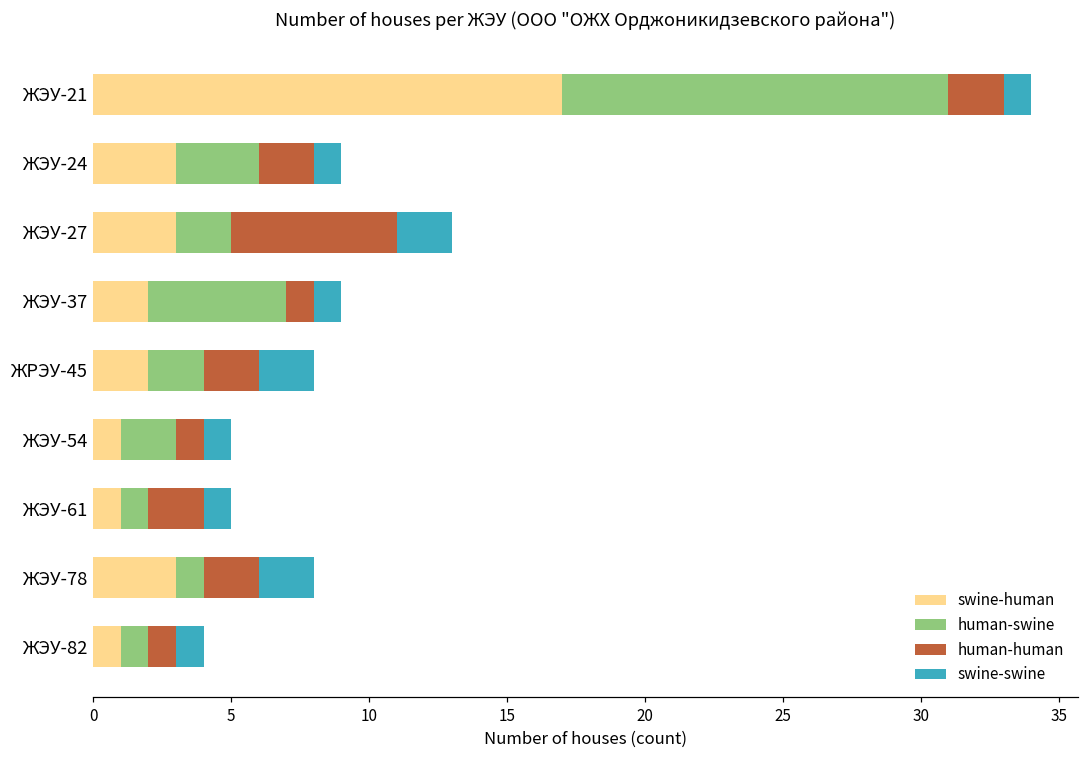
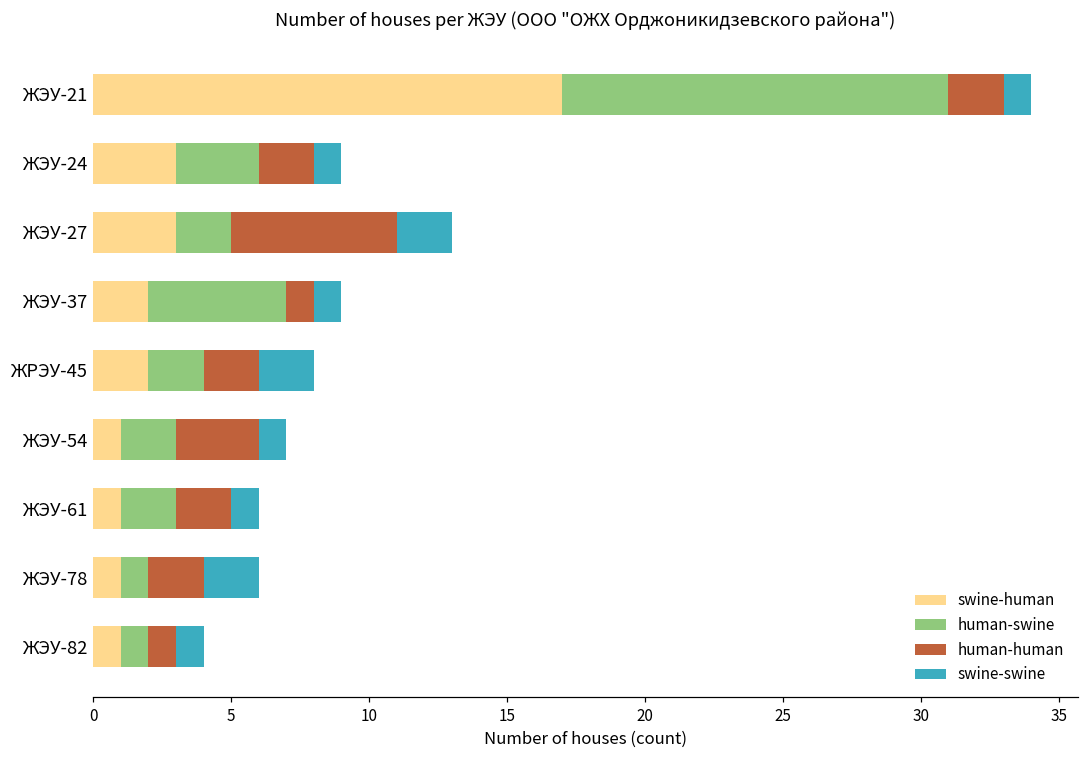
  {
    "swine-human": {
      "ЖЭУ-21": 17,
      "ЖЭУ-24": 3,
      "ЖЭУ-27": 3,
      "ЖЭУ-37": 2,
      "ЖРЭУ-45": 2,
      "ЖЭУ-54": 1,
      "ЖЭУ-61": 1,
-     "ЖЭУ-78": 3,
+     "ЖЭУ-78": 1,
      "ЖЭУ-82": 1
    },
    "human-swine": {
      "ЖЭУ-21": 14,
      "ЖЭУ-24": 3,
      "ЖЭУ-27": 2,
      "ЖЭУ-37": 5,
      "ЖРЭУ-45": 2,
      "ЖЭУ-54": 2,
-     "ЖЭУ-61": 1,
+     "ЖЭУ-61": 2,
      "ЖЭУ-78": 1,
      "ЖЭУ-82": 1
    },
    "human-human": {
      "ЖЭУ-21": 2,
      "ЖЭУ-24": 2,
      "ЖЭУ-27": 6,
      "ЖЭУ-37": 1,
      "ЖРЭУ-45": 2,
-     "ЖЭУ-54": 1,
+     "ЖЭУ-54": 3,
      "ЖЭУ-61": 2,
      "ЖЭУ-78": 2,
      "ЖЭУ-82": 1
    },
    "swine-swine": {
      "ЖЭУ-21": 1,
      "ЖЭУ-24": 1,
      "ЖЭУ-27": 2,
      "ЖЭУ-37": 1,
      "ЖРЭУ-45": 2,
      "ЖЭУ-54": 1,
      "ЖЭУ-61": 1,
      "ЖЭУ-78": 2,
      "ЖЭУ-82": 1
    }
  }
